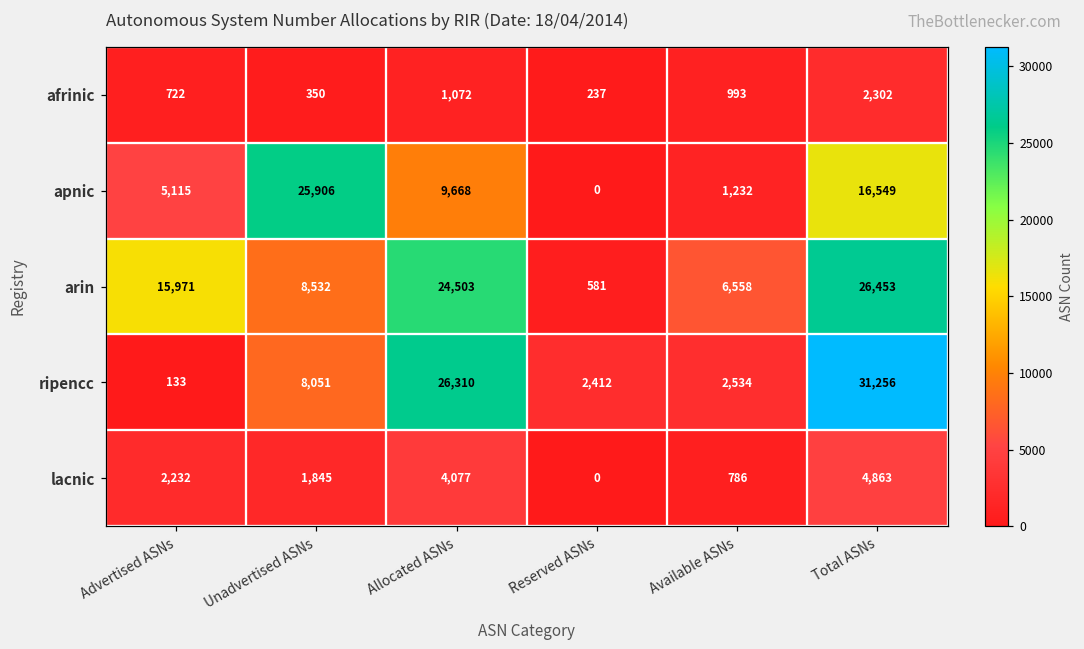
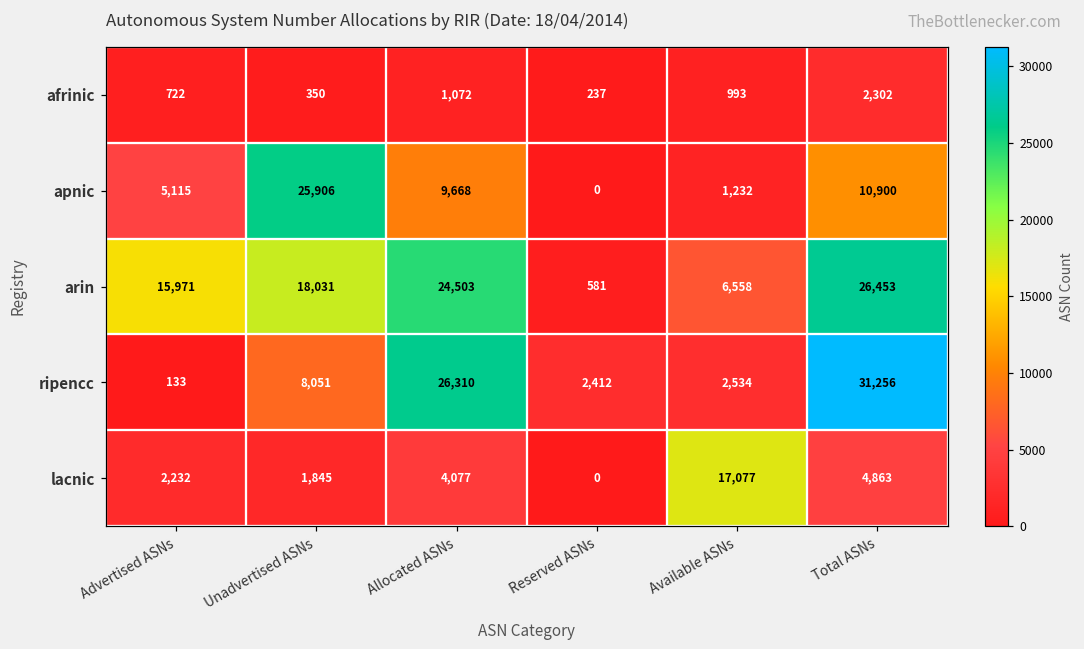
  {
    "afrinic": {
      "Advertised ASNs": "722",
      "Unadvertised ASNs": "350",
      "Allocated ASNs": "1,072",
      "Reserved ASNs": "237",
      "Available ASNs": "993",
      "Total ASNs": "2,302"
    },
    "apnic": {
      "Advertised ASNs": "5,115",
      "Unadvertised ASNs": "25,906",
      "Allocated ASNs": "9,668",
      "Reserved ASNs": "0",
      "Available ASNs": "1,232",
-     "Total ASNs": "16,549"
+     "Total ASNs": "10,900"
    },
    "arin": {
      "Advertised ASNs": "15,971",
-     "Unadvertised ASNs": "8,532",
+     "Unadvertised ASNs": "18,031",
      "Allocated ASNs": "24,503",
      "Reserved ASNs": "581",
      "Available ASNs": "6,558",
      "Total ASNs": "26,453"
    },
    "ripencc": {
      "Advertised ASNs": "133",
      "Unadvertised ASNs": "8,051",
      "Allocated ASNs": "26,310",
      "Reserved ASNs": "2,412",
      "Available ASNs": "2,534",
      "Total ASNs": "31,256"
    },
    "lacnic": {
      "Advertised ASNs": "2,232",
      "Unadvertised ASNs": "1,845",
      "Allocated ASNs": "4,077",
      "Reserved ASNs": "0",
-     "Available ASNs": "786",
+     "Available ASNs": "17,077",
      "Total ASNs": "4,863"
    }
  }
